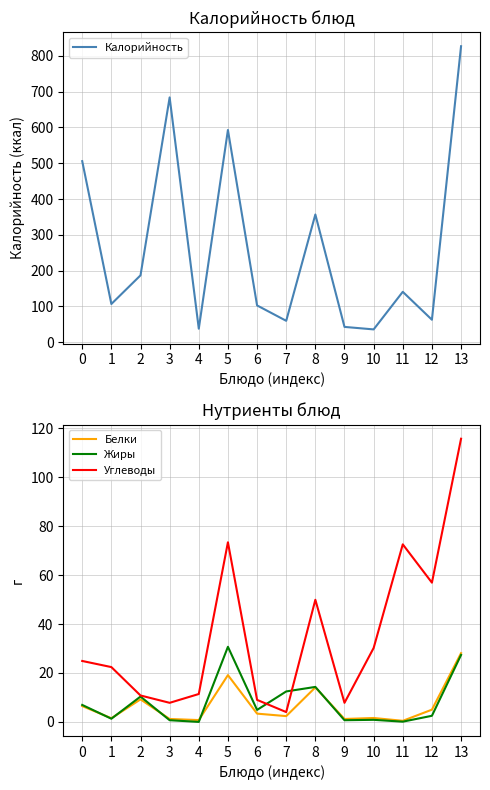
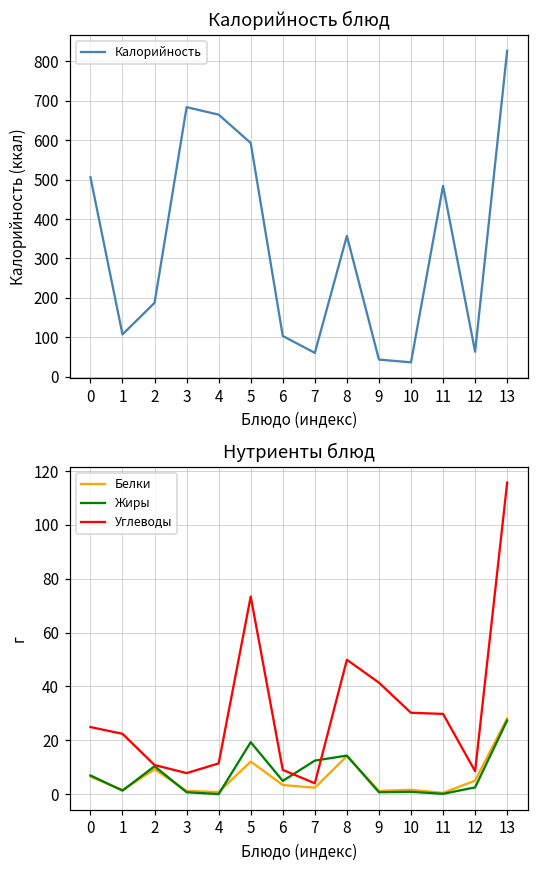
  {
    "Калорийность блюд": {
      "0": 510,
      "1": 110,
      "2": 190,
      "3": 680,
-     "4": 40,
+     "4": 670,
      "5": 590,
      "6": 100,
      "7": 60,
      "8": 360,
      "9": 40,
      "10": 40,
-     "11": 140,
+     "11": 480,
      "12": 60,
      "13": 830
    },
    "Нутриенты блюд": {
      "Белки": {
        "2": 9,
-       "5": 19,
+       "5": 12,
        "6": 3,
        "7": 2,
        "12": 5
      },
      "Жиры": {
-       "5": 31,
+       "5": 19,
        "6": 5,
        "7": 12,
        "12": 3
      },
      "Углеводы": {
        "0": 25,
        "1": 22,
        "3": 8,
        "4": 11,
        "5": 73,
        "6": 9,
        "7": 4,
        "8": 50,
-       "9": 8,
+       "9": 41,
        "10": 30,
-       "11": 73,
-       "12": 57,
+       "11": 30,
+       "12": 9,
        "13": 116
      }
    }
  }
